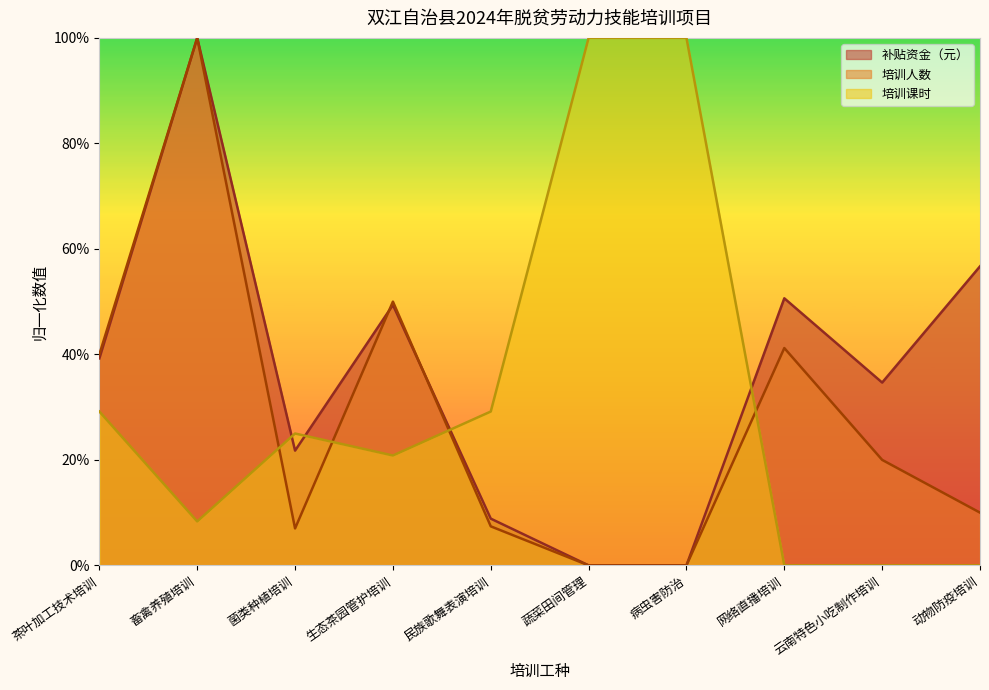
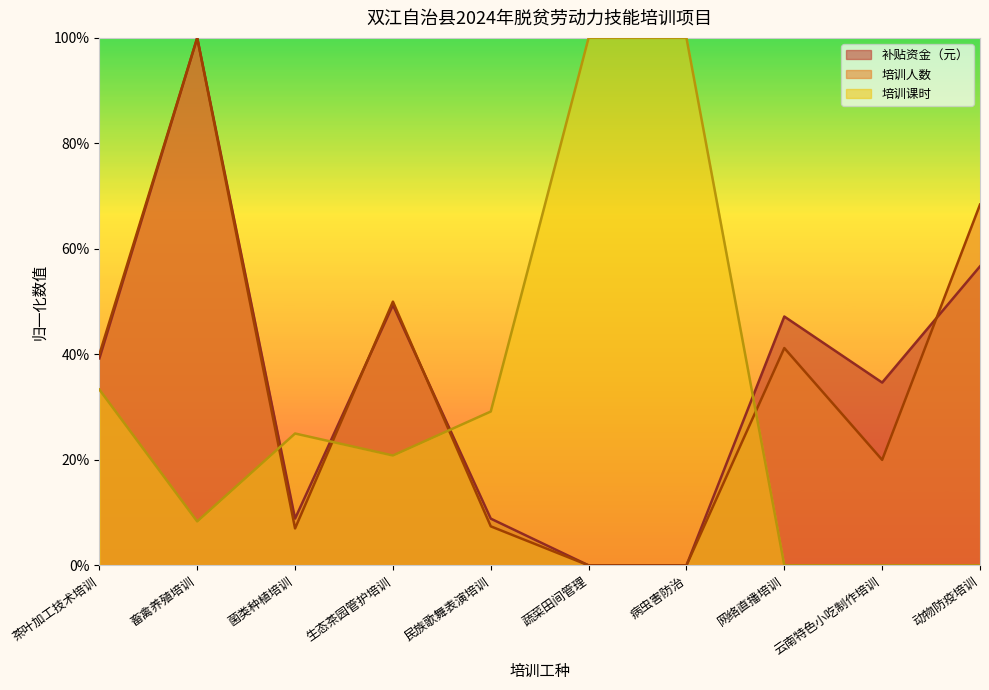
  {
    "补贴资金（元）": {
      "茶叶加工技术培训": "39%",
-     "菌类种植培训": "22%",
+     "菌类种植培训": "9%",
      "生态茶园管护培训": "49%",
      "民族歌舞表演培训": "9%",
-     "网络直播培训": "51%",
+     "网络直播培训": "47%",
      "云南特色小吃制作培训": "35%",
      "动物防疫培训": "57%"
    },
    "培训人数": {
      "茶叶加工技术培训": "40%",
      "菌类种植培训": "7%",
      "生态茶园管护培训": "50%",
      "民族歌舞表演培训": "7%",
      "网络直播培训": "41%",
      "云南特色小吃制作培训": "20%",
-     "动物防疫培训": "10%"
+     "动物防疫培训": "68%"
    },
    "培训课时": {
-     "茶叶加工技术培训": "29%",
+     "茶叶加工技术培训": "33%",
      "畜禽养殖培训": "8%",
      "菌类种植培训": "25%",
      "生态茶园管护培训": "21%",
      "民族歌舞表演培训": "29%",
      "蔬菜田间管理": "100%",
      "病虫害防治": "100%",
      "网络直播培训": "0%",
      "云南特色小吃制作培训": "0%",
      "动物防疫培训": "0%"
    }
  }
